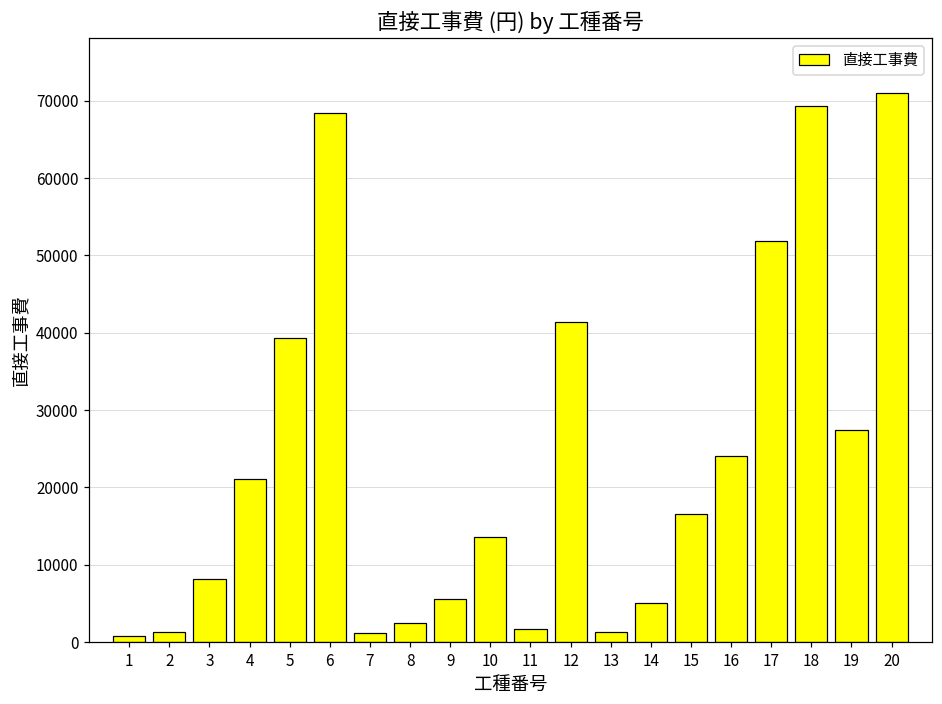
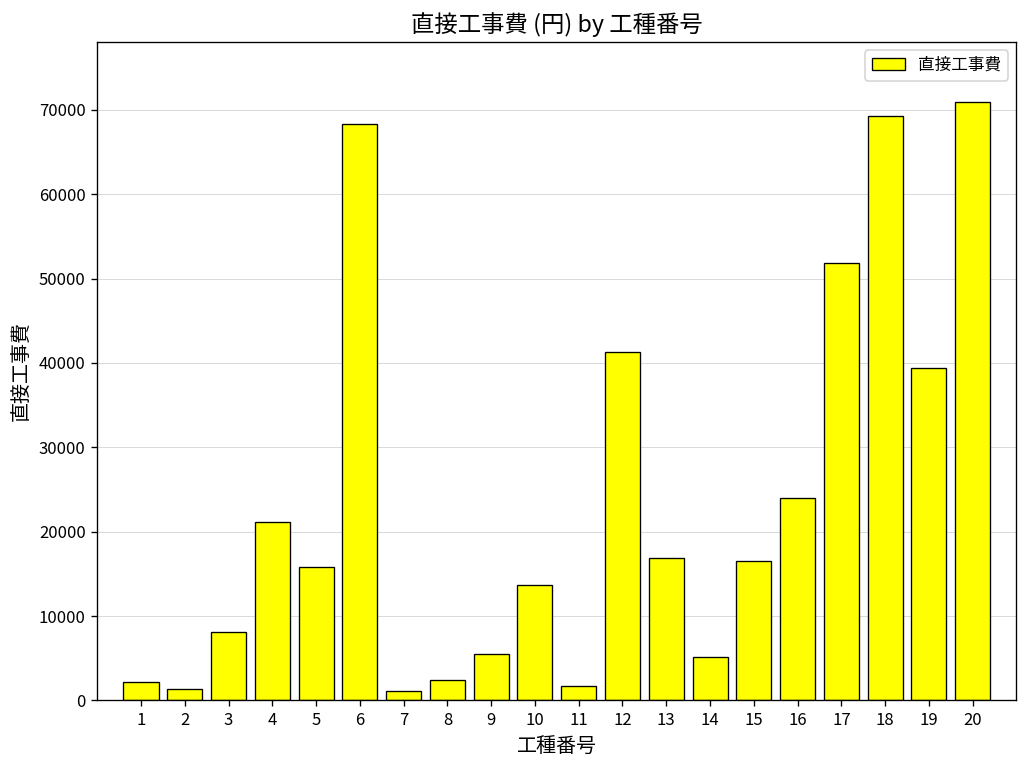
  {
-   "1": 1000,
+   "1": 2000,
    "2": 1000,
    "3": 8000,
    "4": 21000,
-   "5": 39000,
+   "5": 16000,
    "6": 68000,
    "7": 1000,
    "8": 2000,
    "9": 6000,
    "10": 14000,
    "11": 2000,
    "12": 41000,
-   "13": 1000,
+   "13": 17000,
    "14": 5000,
    "15": 17000,
    "16": 24000,
    "17": 52000,
    "18": 69000,
-   "19": 27000,
+   "19": 39000,
    "20": 71000
  }
